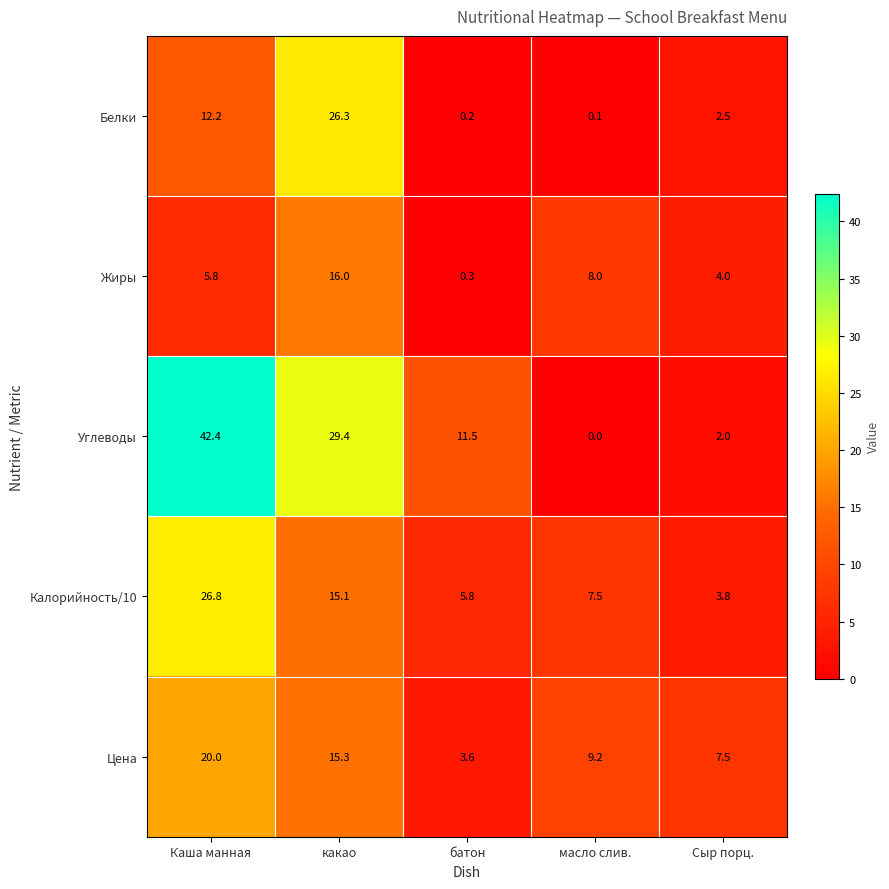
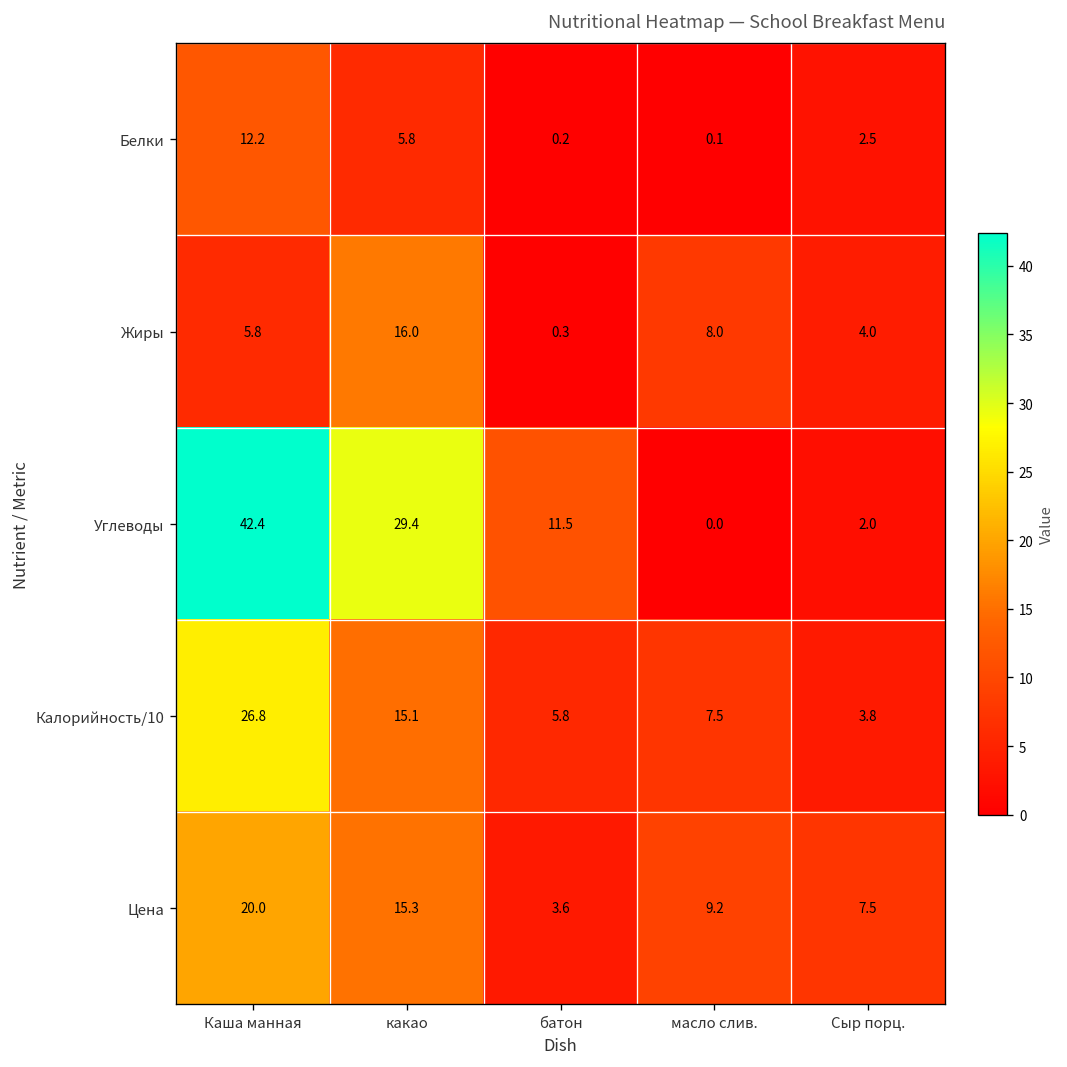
  {
    "Белки": {
      "Каша манная": 12.2,
-     "какао": 26.3,
+     "какао": 5.8,
      "батон": 0.2,
      "масло слив.": 0.1,
      "Сыр порц.": 2.5
    },
    "Жиры": {
      "Каша манная": 5.8,
      "какао": 16.0,
      "батон": 0.3,
      "масло слив.": 8.0,
      "Сыр порц.": 4.0
    },
    "Углеводы": {
      "Каша манная": 42.4,
      "какао": 29.4,
      "батон": 11.5,
      "масло слив.": 0.0,
      "Сыр порц.": 2.0
    },
    "Калорийность/10": {
      "Каша манная": 26.8,
      "какао": 15.1,
      "батон": 5.8,
      "масло слив.": 7.5,
      "Сыр порц.": 3.8
    },
    "Цена": {
      "Каша манная": 20.0,
      "какао": 15.3,
      "батон": 3.6,
      "масло слив.": 9.2,
      "Сыр порц.": 7.5
    }
  }
